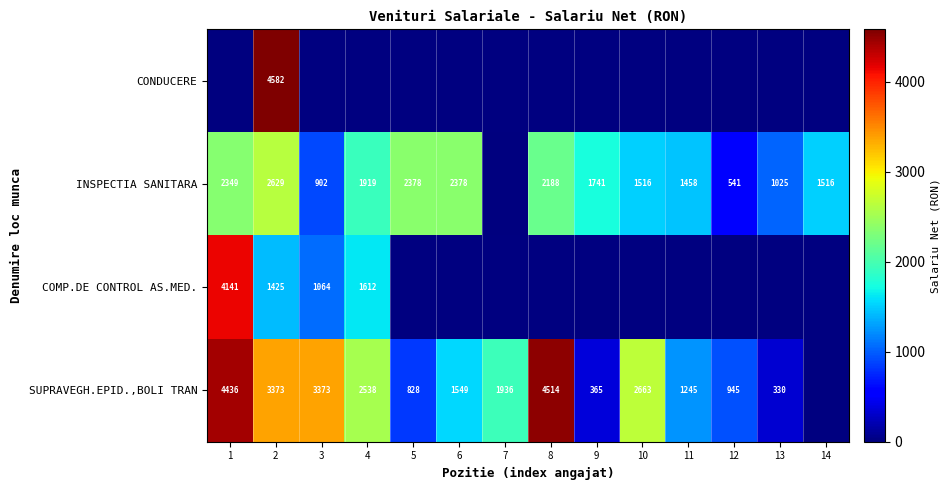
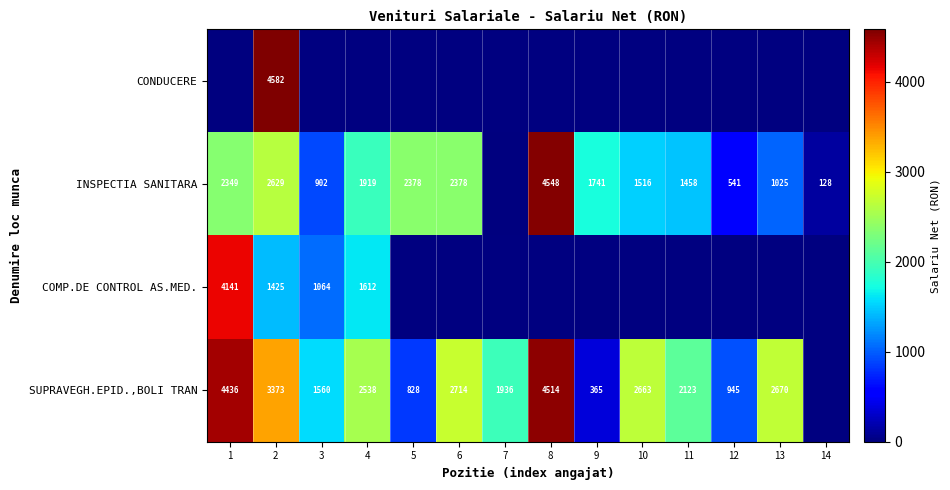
  {
    "CONDUCERE": {
      "2": 4582
    },
    "INSPECTIA SANITARA": {
      "1": 2349,
      "2": 2629,
      "3": 902,
      "4": 1919,
      "5": 2378,
      "6": 2378,
-     "8": 2188,
+     "8": 4548,
      "9": 1741,
      "10": 1516,
      "11": 1458,
      "12": 541,
      "13": 1025,
-     "14": 1516
+     "14": 128
    },
    "COMP.DE CONTROL AS.MED.": {
      "1": 4141,
      "2": 1425,
      "3": 1064,
      "4": 1612
    },
    "SUPRAVEGH.EPID.,BOLI TRAN": {
      "1": 4436,
      "2": 3373,
-     "3": 3373,
+     "3": 1560,
      "4": 2538,
      "5": 828,
-     "6": 1549,
+     "6": 2714,
      "7": 1936,
      "8": 4514,
      "9": 365,
      "10": 2663,
-     "11": 1245,
+     "11": 2123,
      "12": 945,
-     "13": 330
+     "13": 2670
    }
  }
